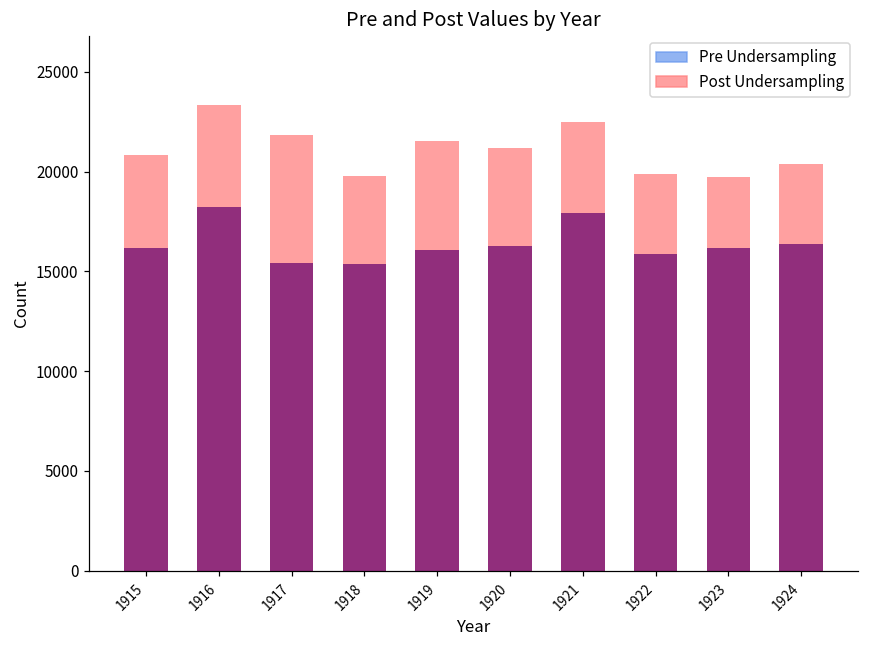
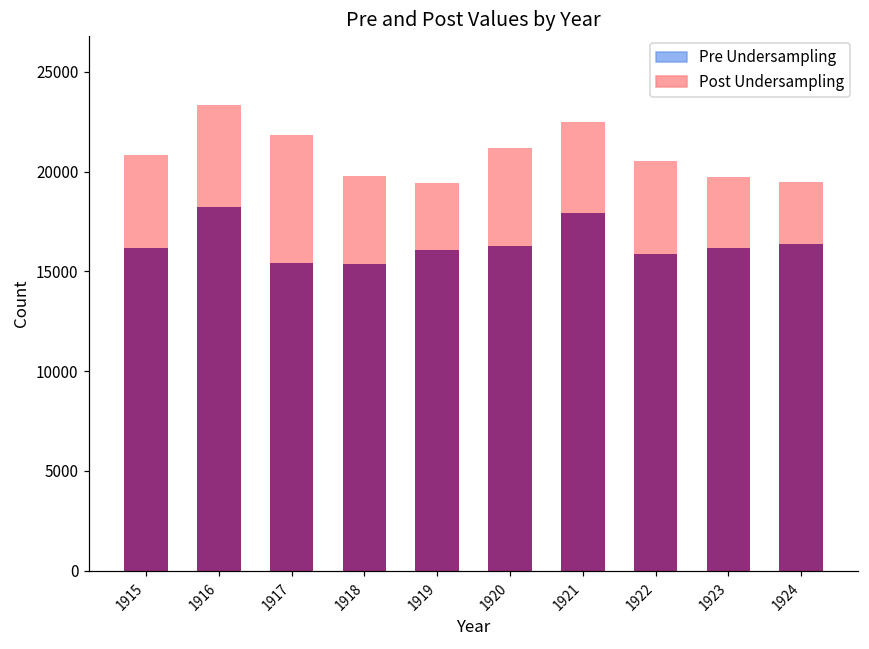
  {
    "Post Undersampling": {
      "1915": 4700,
      "1916": 5100,
      "1917": 6400,
      "1918": 4400,
-     "1919": 5400,
+     "1919": 3300,
      "1920": 5000,
      "1921": 4600,
-     "1922": 4000,
+     "1922": 4700,
      "1923": 3600,
-     "1924": 4000
+     "1924": 3100
    }
  }
